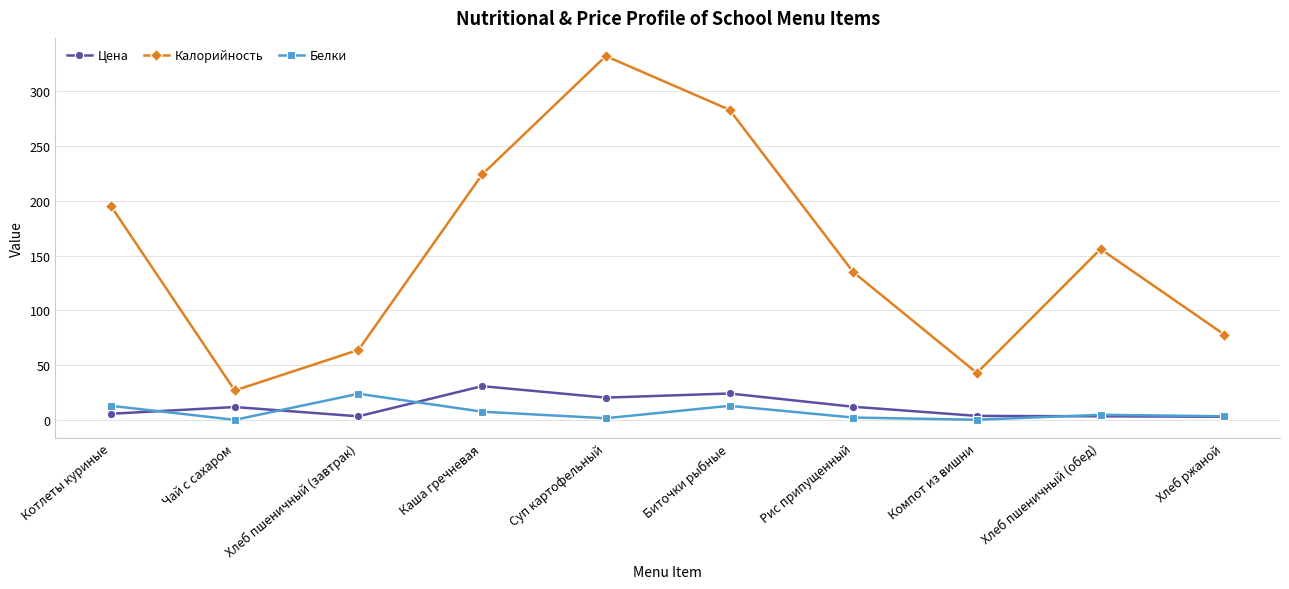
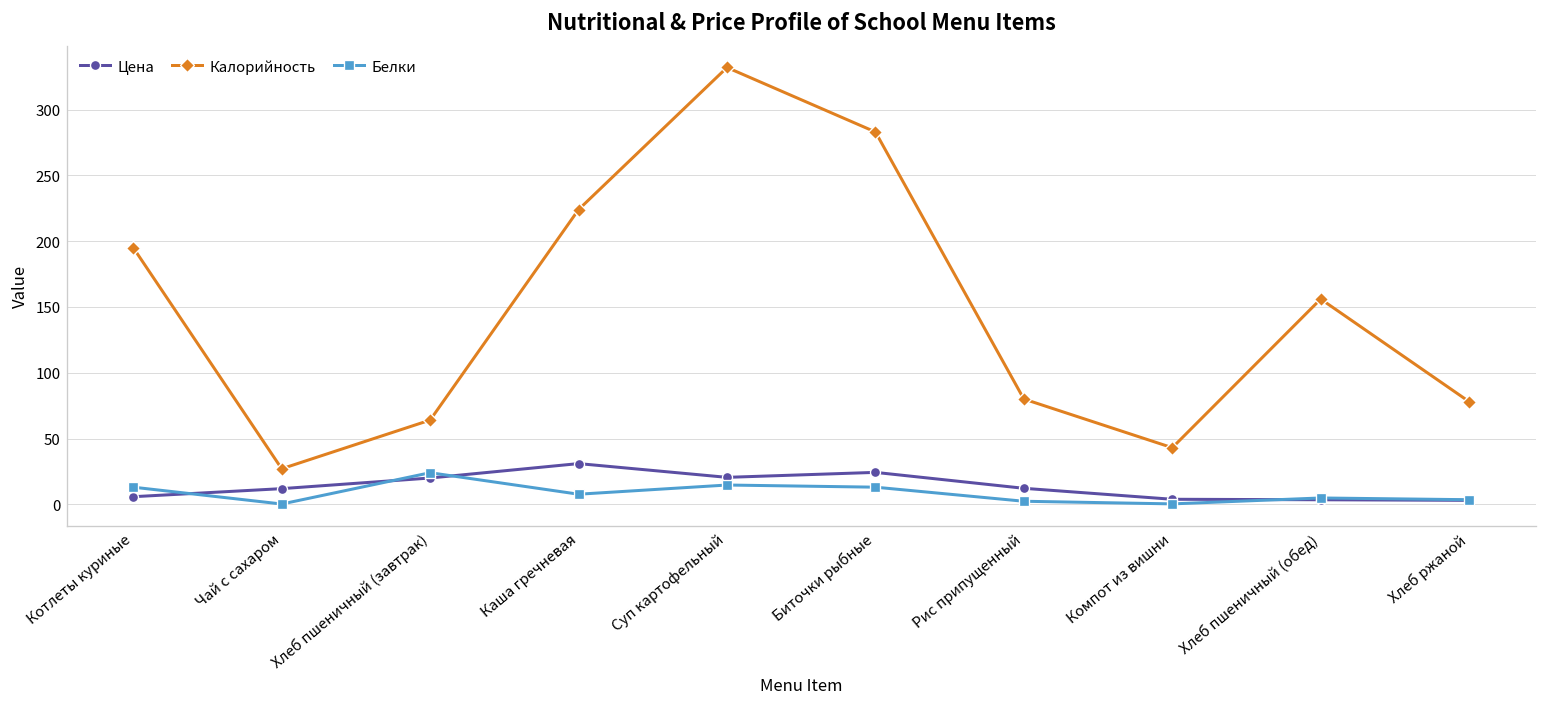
  {
    "Цена": {
      "Котлеты куриные": 6,
      "Чай с сахаром": 12,
-     "Хлеб пшеничный (завтрак)": 3,
+     "Хлеб пшеничный (завтрак)": 20,
      "Каша гречневая": 31,
      "Суп картофельный": 20,
      "Биточки рыбные": 24,
      "Рис припущенный": 12,
      "Компот из вишни": 4
    },
    "Калорийность": {
      "Котлеты куриные": 195,
      "Чай с сахаром": 27,
      "Хлеб пшеничный (завтрак)": 64,
      "Каша гречневая": 224,
      "Суп картофельный": 332,
      "Биточки рыбные": 283,
-     "Рис припущенный": 135,
+     "Рис припущенный": 80,
      "Компот из вишни": 43,
      "Хлеб пшеничный (обед)": 156,
      "Хлеб ржаной": 78
    },
    "Белки": {
      "Котлеты куриные": 13,
      "Чай с сахаром": 0,
      "Хлеб пшеничный (завтрак)": 24,
      "Каша гречневая": 8,
-     "Суп картофельный": 2,
+     "Суп картофельный": 15,
      "Биточки рыбные": 13,
      "Рис припущенный": 2,
      "Компот из вишни": 0
    }
  }
